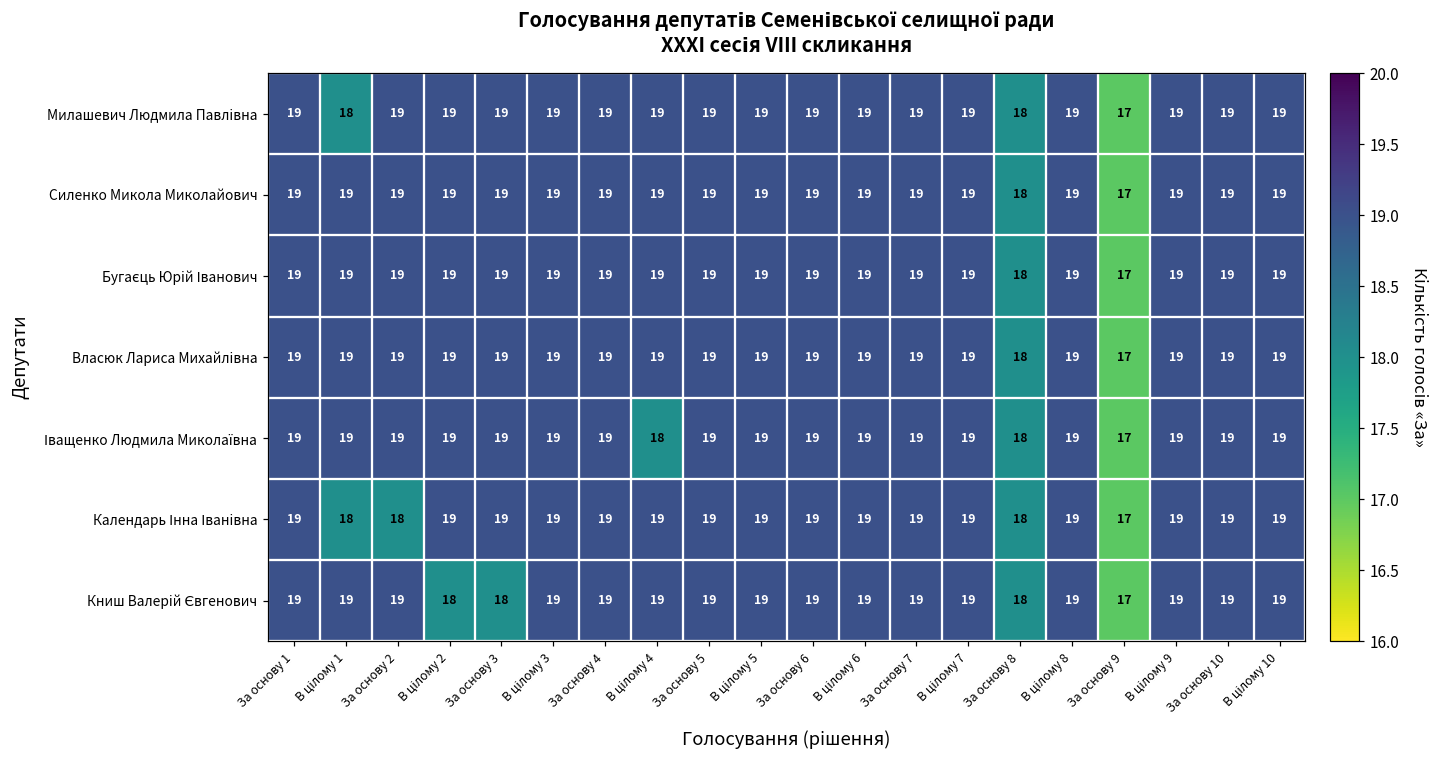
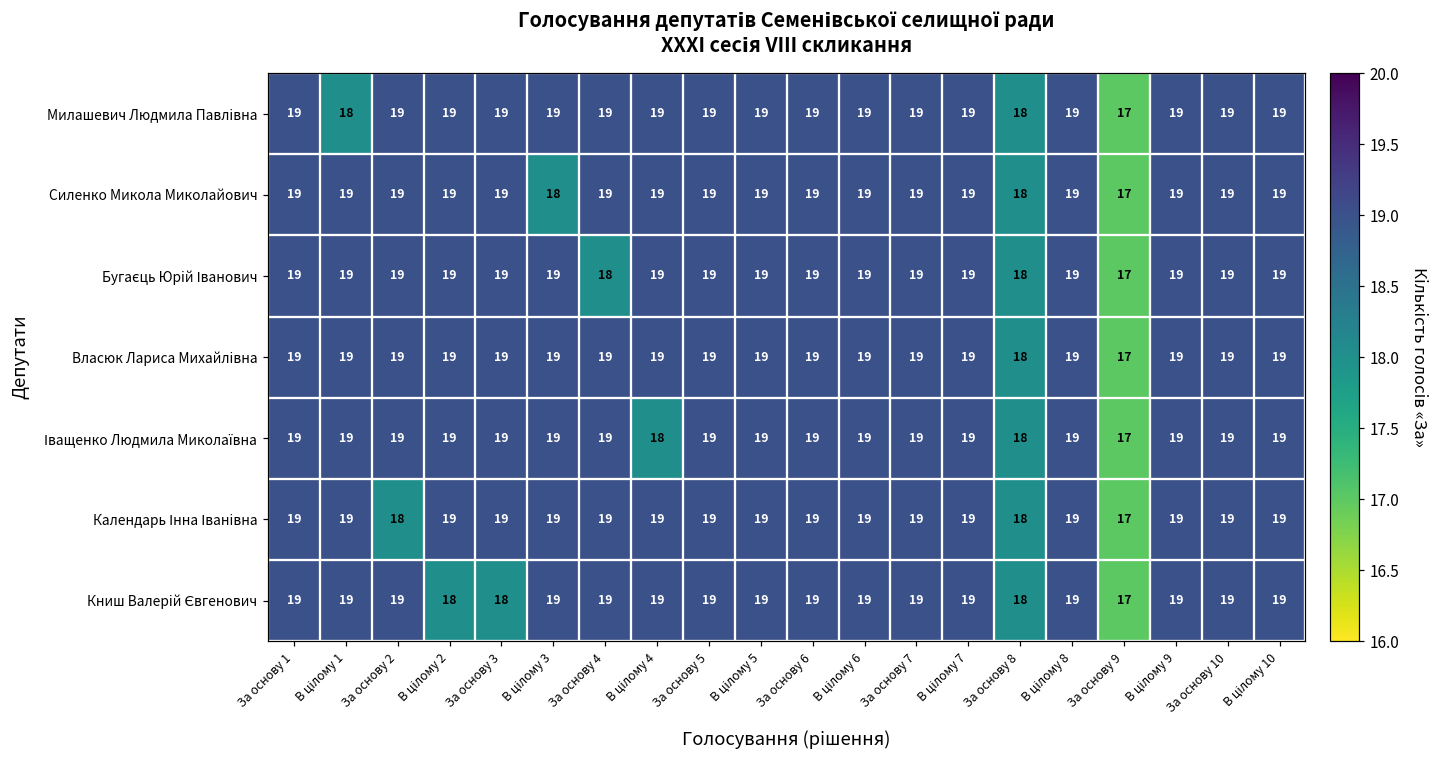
  {
    "Милашевич Людмила Павлівна": {
      "За основу 1": 19,
      "В цілому 1": 18,
      "За основу 2": 19,
      "В цілому 2": 19,
      "За основу 3": 19,
      "В цілому 3": 19,
      "За основу 4": 19,
      "В цілому 4": 19,
      "За основу 5": 19,
      "В цілому 5": 19,
      "За основу 6": 19,
      "В цілому 6": 19,
      "За основу 7": 19,
      "В цілому 7": 19,
      "За основу 8": 18,
      "В цілому 8": 19,
      "За основу 9": 17,
      "В цілому 9": 19,
      "За основу 10": 19,
      "В цілому 10": 19
    },
    "Силенко Микола Миколайович": {
      "За основу 1": 19,
      "В цілому 1": 19,
      "За основу 2": 19,
      "В цілому 2": 19,
      "За основу 3": 19,
-     "В цілому 3": 19,
+     "В цілому 3": 18,
      "За основу 4": 19,
      "В цілому 4": 19,
      "За основу 5": 19,
      "В цілому 5": 19,
      "За основу 6": 19,
      "В цілому 6": 19,
      "За основу 7": 19,
      "В цілому 7": 19,
      "За основу 8": 18,
      "В цілому 8": 19,
      "За основу 9": 17,
      "В цілому 9": 19,
      "За основу 10": 19,
      "В цілому 10": 19
    },
    "Бугаєць Юрій Іванович": {
      "За основу 1": 19,
      "В цілому 1": 19,
      "За основу 2": 19,
      "В цілому 2": 19,
      "За основу 3": 19,
      "В цілому 3": 19,
-     "За основу 4": 19,
+     "За основу 4": 18,
      "В цілому 4": 19,
      "За основу 5": 19,
      "В цілому 5": 19,
      "За основу 6": 19,
      "В цілому 6": 19,
      "За основу 7": 19,
      "В цілому 7": 19,
      "За основу 8": 18,
      "В цілому 8": 19,
      "За основу 9": 17,
      "В цілому 9": 19,
      "За основу 10": 19,
      "В цілому 10": 19
    },
    "Власюк Лариса Михайлівна": {
      "За основу 1": 19,
      "В цілому 1": 19,
      "За основу 2": 19,
      "В цілому 2": 19,
      "За основу 3": 19,
      "В цілому 3": 19,
      "За основу 4": 19,
      "В цілому 4": 19,
      "За основу 5": 19,
      "В цілому 5": 19,
      "За основу 6": 19,
      "В цілому 6": 19,
      "За основу 7": 19,
      "В цілому 7": 19,
      "За основу 8": 18,
      "В цілому 8": 19,
      "За основу 9": 17,
      "В цілому 9": 19,
      "За основу 10": 19,
      "В цілому 10": 19
    },
    "Іващенко Людмила Миколаївна": {
      "За основу 1": 19,
      "В цілому 1": 19,
      "За основу 2": 19,
      "В цілому 2": 19,
      "За основу 3": 19,
      "В цілому 3": 19,
      "За основу 4": 19,
      "В цілому 4": 18,
      "За основу 5": 19,
      "В цілому 5": 19,
      "За основу 6": 19,
      "В цілому 6": 19,
      "За основу 7": 19,
      "В цілому 7": 19,
      "За основу 8": 18,
      "В цілому 8": 19,
      "За основу 9": 17,
      "В цілому 9": 19,
      "За основу 10": 19,
      "В цілому 10": 19
    },
    "Календарь Інна Іванівна": {
      "За основу 1": 19,
-     "В цілому 1": 18,
+     "В цілому 1": 19,
      "За основу 2": 18,
      "В цілому 2": 19,
      "За основу 3": 19,
      "В цілому 3": 19,
      "За основу 4": 19,
      "В цілому 4": 19,
      "За основу 5": 19,
      "В цілому 5": 19,
      "За основу 6": 19,
      "В цілому 6": 19,
      "За основу 7": 19,
      "В цілому 7": 19,
      "За основу 8": 18,
      "В цілому 8": 19,
      "За основу 9": 17,
      "В цілому 9": 19,
      "За основу 10": 19,
      "В цілому 10": 19
    },
    "Книш Валерій Євгенович": {
      "За основу 1": 19,
      "В цілому 1": 19,
      "За основу 2": 19,
      "В цілому 2": 18,
      "За основу 3": 18,
      "В цілому 3": 19,
      "За основу 4": 19,
      "В цілому 4": 19,
      "За основу 5": 19,
      "В цілому 5": 19,
      "За основу 6": 19,
      "В цілому 6": 19,
      "За основу 7": 19,
      "В цілому 7": 19,
      "За основу 8": 18,
      "В цілому 8": 19,
      "За основу 9": 17,
      "В цілому 9": 19,
      "За основу 10": 19,
      "В цілому 10": 19
    }
  }
